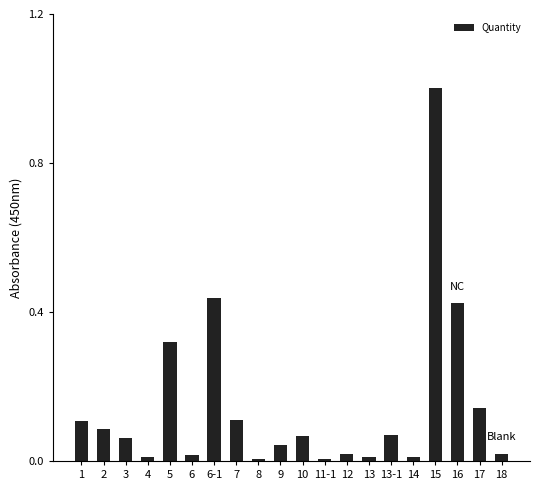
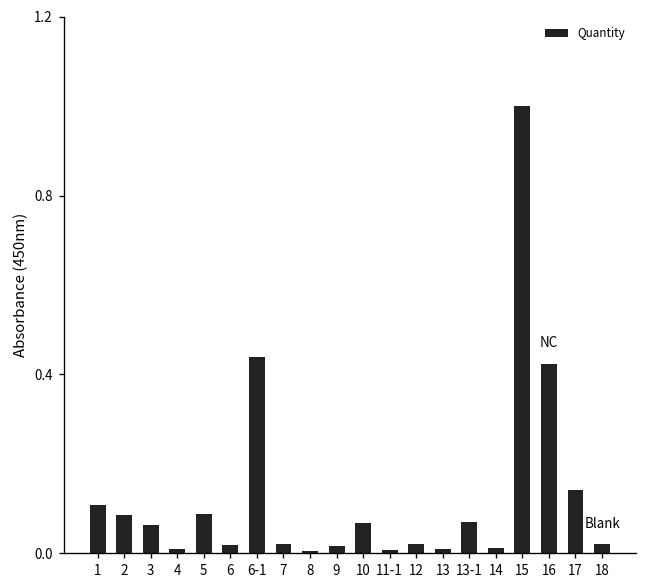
  {
    "1": 0.11,
    "2": 0.09,
    "3": 0.06,
    "4": 0.01,
-   "5": 0.32,
+   "5": 0.09,
    "6": 0.02,
    "6-1": 0.44,
-   "7": 0.11,
-   "9": 0.04,
+   "7": 0.02,
+   "9": 0.02,
    "10": 0.07,
    "12": 0.02,
    "13": 0.01,
    "13-1": 0.07,
    "14": 0.01,
    "15": 1.00,
    "16": 0.42,
    "17": 0.14,
    "18": 0.02
  }
